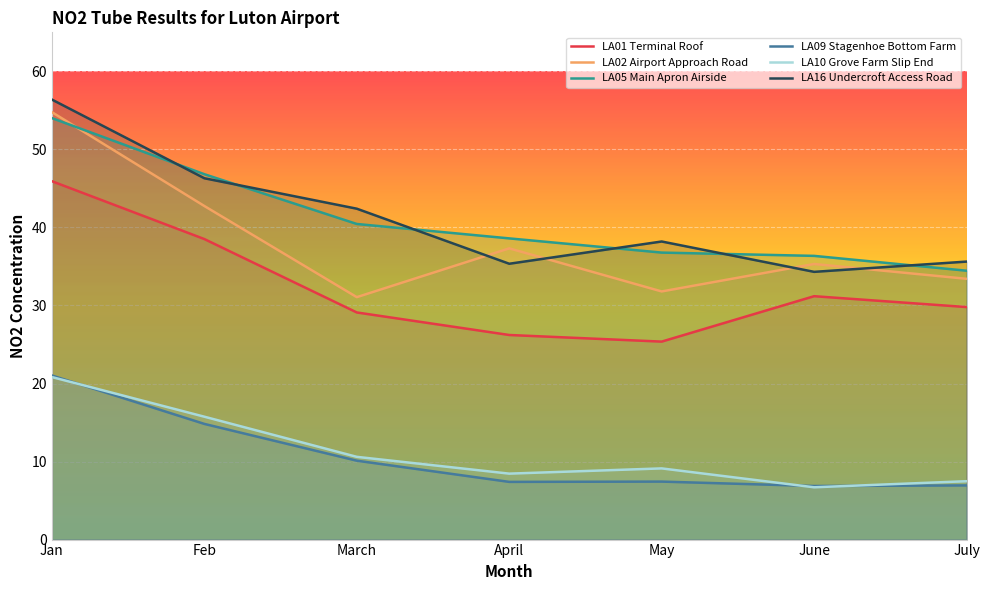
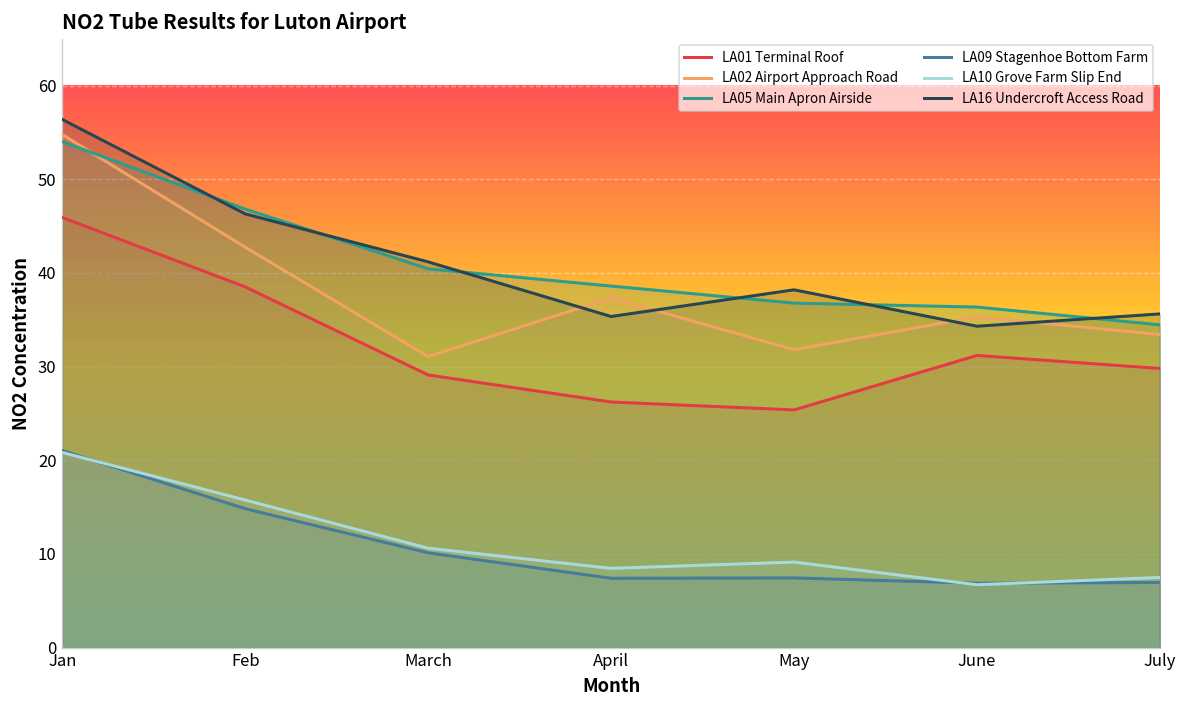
  {
    "LA01 Terminal Roof": {
      "Jan": 46,
      "Feb": 39,
      "March": 29,
      "April": 26,
      "May": 25,
      "June": 31,
      "July": 30
    },
    "LA02 Airport Approach Road": {
      "Jan": 55,
      "Feb": 43,
      "March": 31,
      "April": 37,
      "May": 32,
      "June": 35,
      "July": 33
    },
    "LA10 Grove Farm Slip End": {
      "Feb": 16,
      "March": 11,
      "April": 8,
      "May": 9,
      "July": 7
    },
    "LA16 Undercroft Access Road": {
      "Jan": 56,
      "Feb": 46,
-     "March": 42,
+     "March": 41,
      "April": 35,
      "May": 38,
      "June": 34,
      "July": 36
    }
  }
